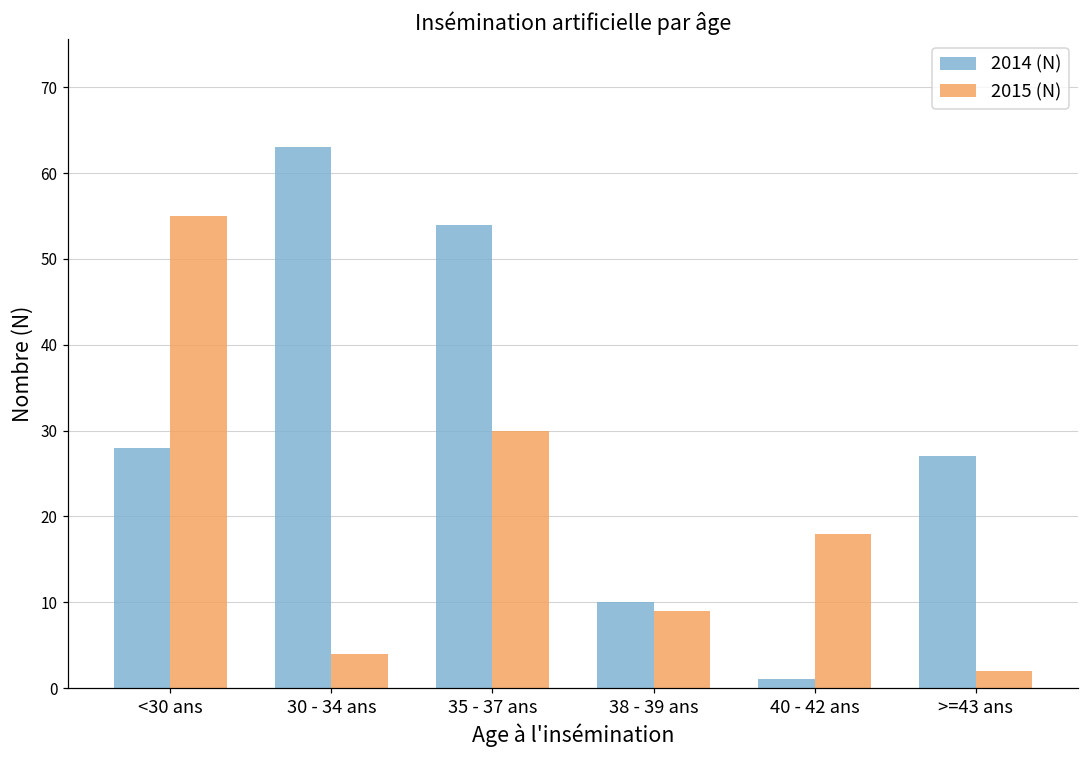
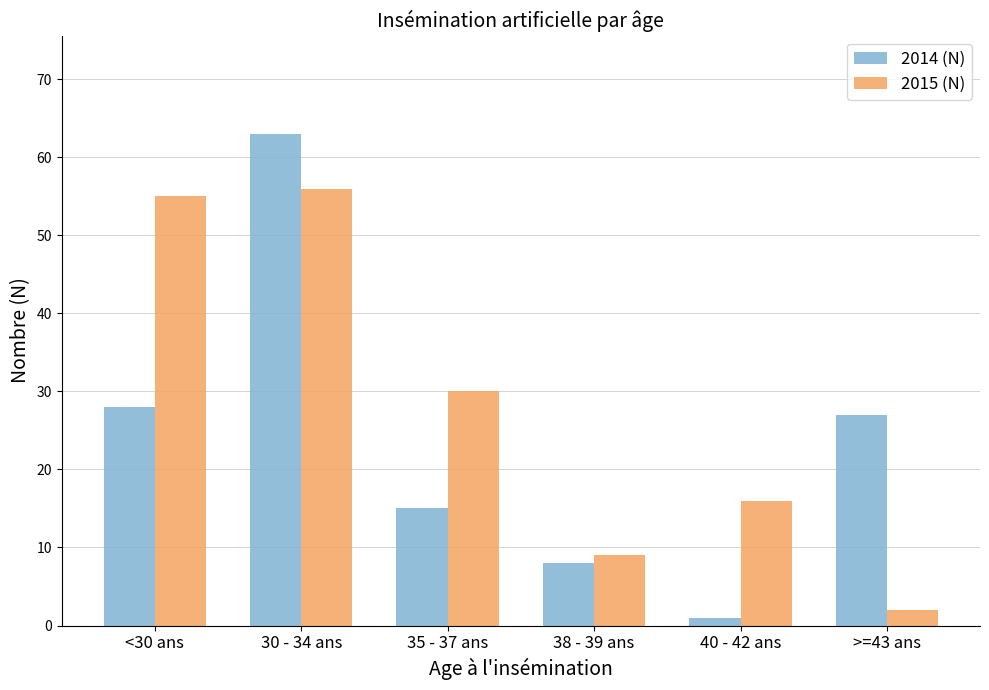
  {
    "2014 (N)": {
      "<30 ans": 28,
      "30 - 34 ans": 63,
-     "35 - 37 ans": 54,
-     "38 - 39 ans": 10,
+     "35 - 37 ans": 15,
+     "38 - 39 ans": 8,
      "40 - 42 ans": 1,
      ">=43 ans": 27
    },
    "2015 (N)": {
      "<30 ans": 55,
-     "30 - 34 ans": 4,
+     "30 - 34 ans": 56,
      "35 - 37 ans": 30,
      "38 - 39 ans": 9,
-     "40 - 42 ans": 18,
+     "40 - 42 ans": 16,
      ">=43 ans": 2
    }
  }
